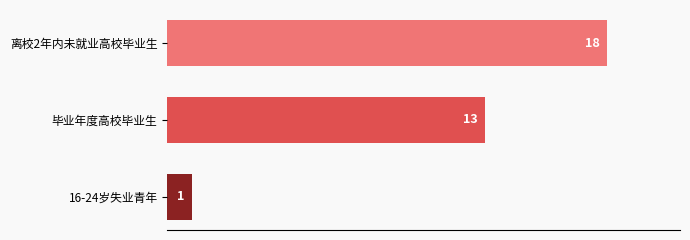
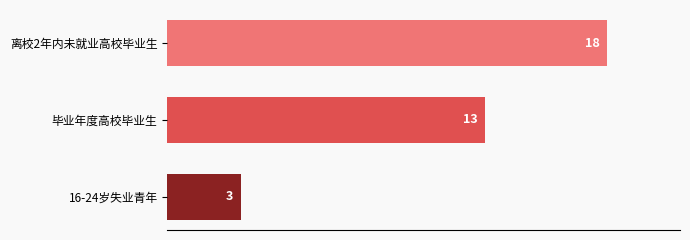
  {
    "离校2年内未就业高校毕业生": 18,
    "毕业年度高校毕业生": 13,
-   "16-24岁失业青年": 1
+   "16-24岁失业青年": 3
  }
